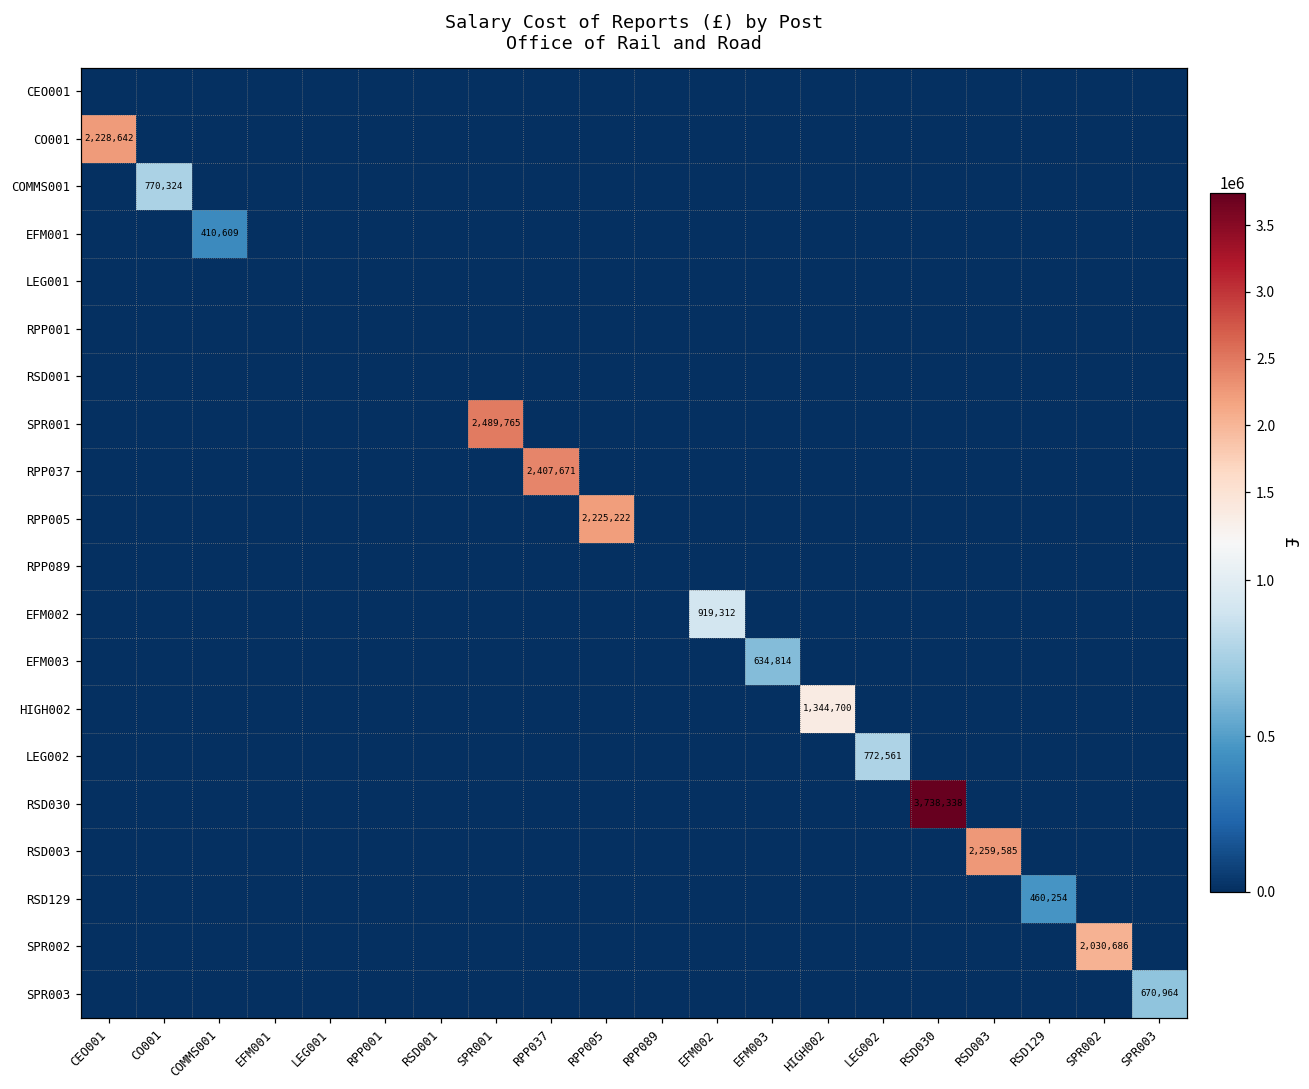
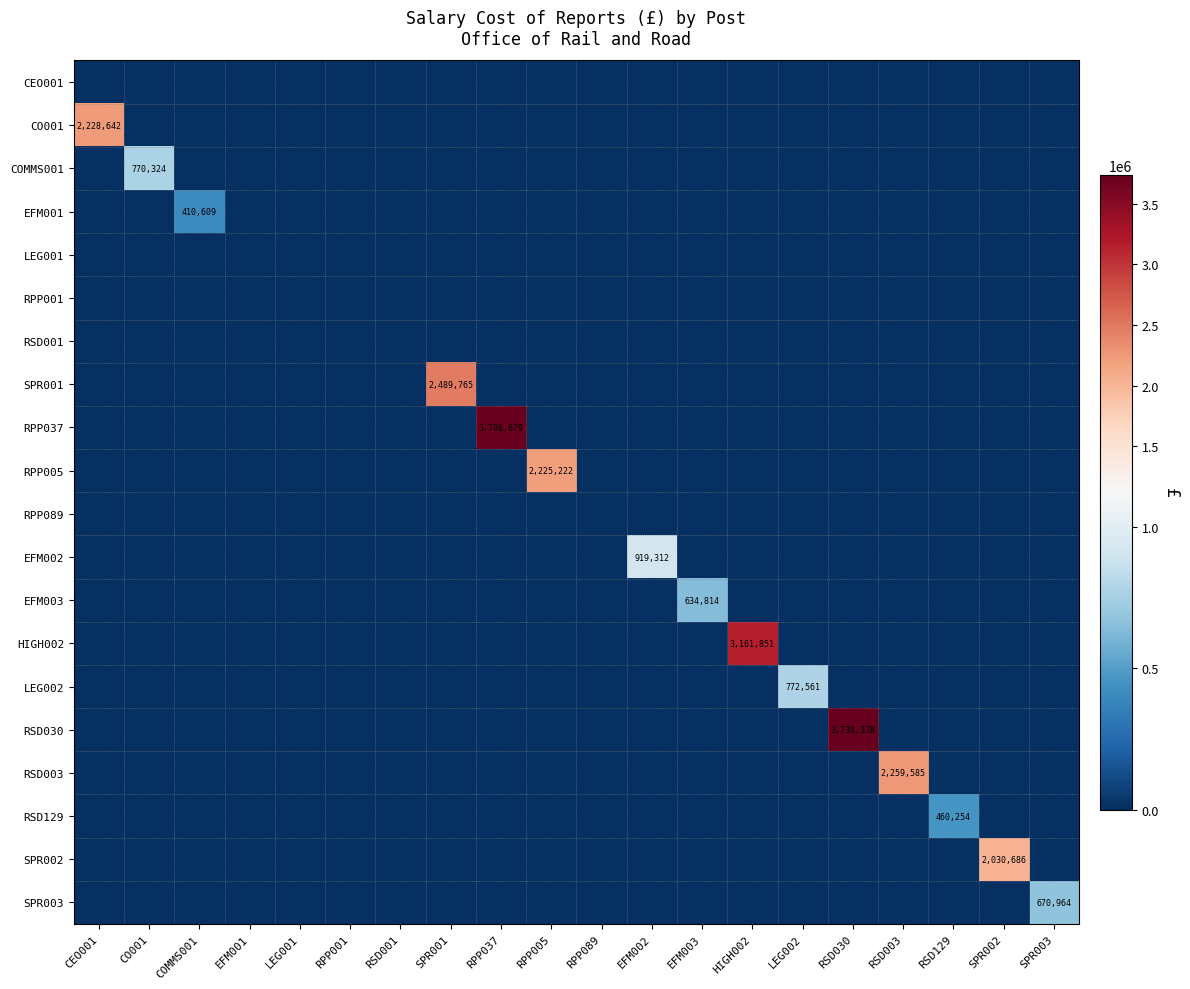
  {
    "CO001": {
      "CEO001": "2,228,642"
    },
    "COMMS001": {
      "CO001": "770,324"
    },
    "EFM001": {
      "COMMS001": "410,609"
    },
    "SPR001": {
      "SPR001": "2,489,765"
    },
    "RPP037": {
-     "RPP037": "2,407,671"
+     "RPP037": "3,706,679"
    },
    "RPP005": {
      "RPP005": "2,225,222"
    },
    "EFM002": {
      "EFM002": "919,312"
    },
    "EFM003": {
      "EFM003": "634,814"
    },
    "HIGH002": {
-     "HIGH002": "1,344,700"
+     "HIGH002": "3,161,851"
    },
    "LEG002": {
      "LEG002": "772,561"
    },
    "RSD030": {
      "RSD030": "3,738,338"
    },
    "RSD003": {
      "RSD003": "2,259,585"
    },
    "RSD129": {
      "RSD129": "460,254"
    },
    "SPR002": {
      "SPR002": "2,030,686"
    },
    "SPR003": {
      "SPR003": "670,964"
    }
  }
